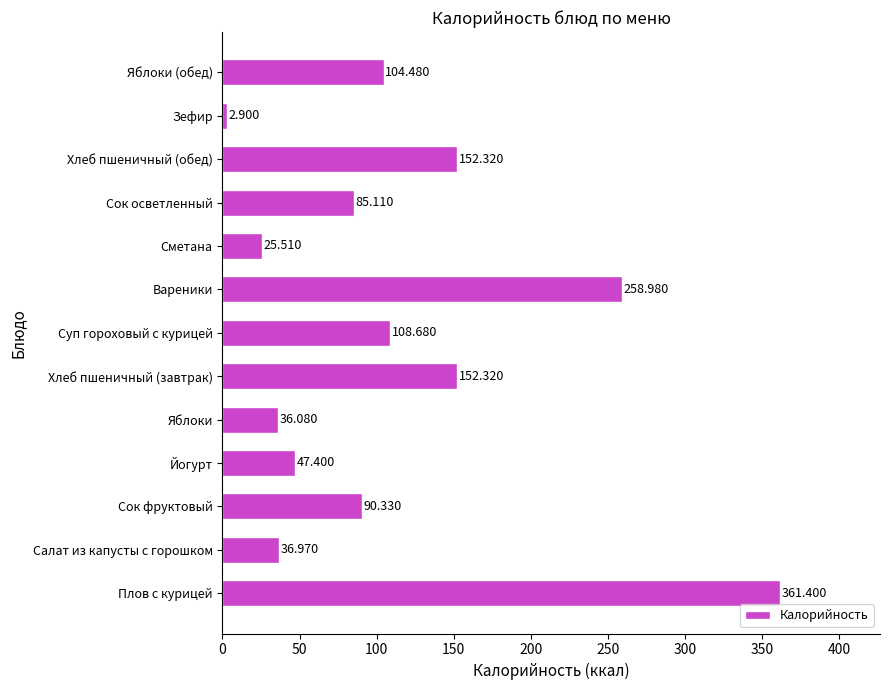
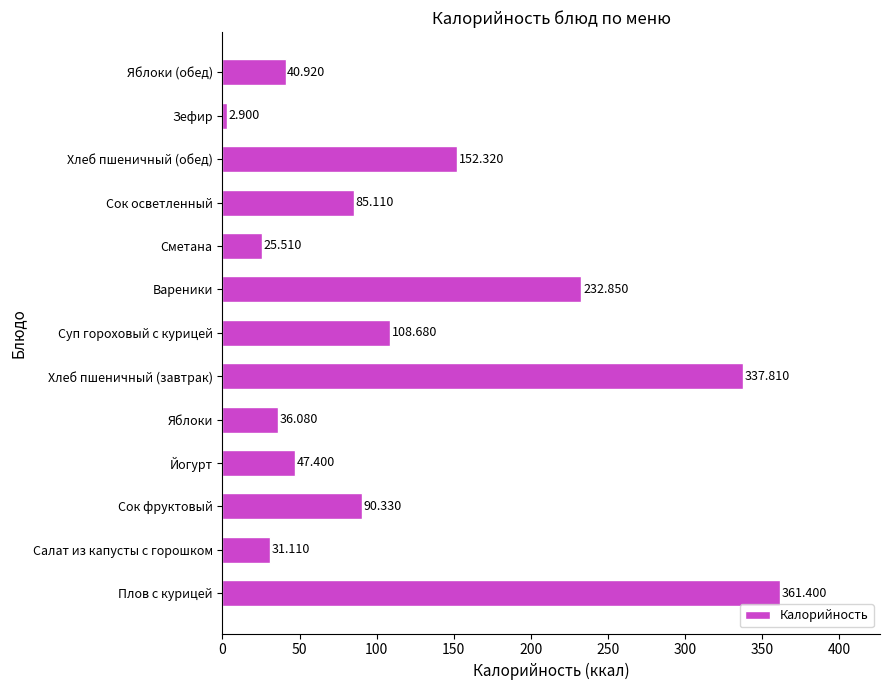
  {
-   "Яблоки (обед)": 104.480,
+   "Яблоки (обед)": 40.920,
    "Зефир": 2.900,
    "Хлеб пшеничный (обед)": 152.320,
    "Сок осветленный": 85.110,
    "Сметана": 25.510,
-   "Вареники": 258.980,
+   "Вареники": 232.850,
    "Суп гороховый с курицей": 108.680,
-   "Хлеб пшеничный (завтрак)": 152.320,
+   "Хлеб пшеничный (завтрак)": 337.810,
    "Яблоки": 36.080,
    "Йогурт": 47.400,
    "Сок фруктовый": 90.330,
-   "Салат из капусты с горошком": 36.970,
+   "Салат из капусты с горошком": 31.110,
    "Плов с курицей": 361.400
  }
